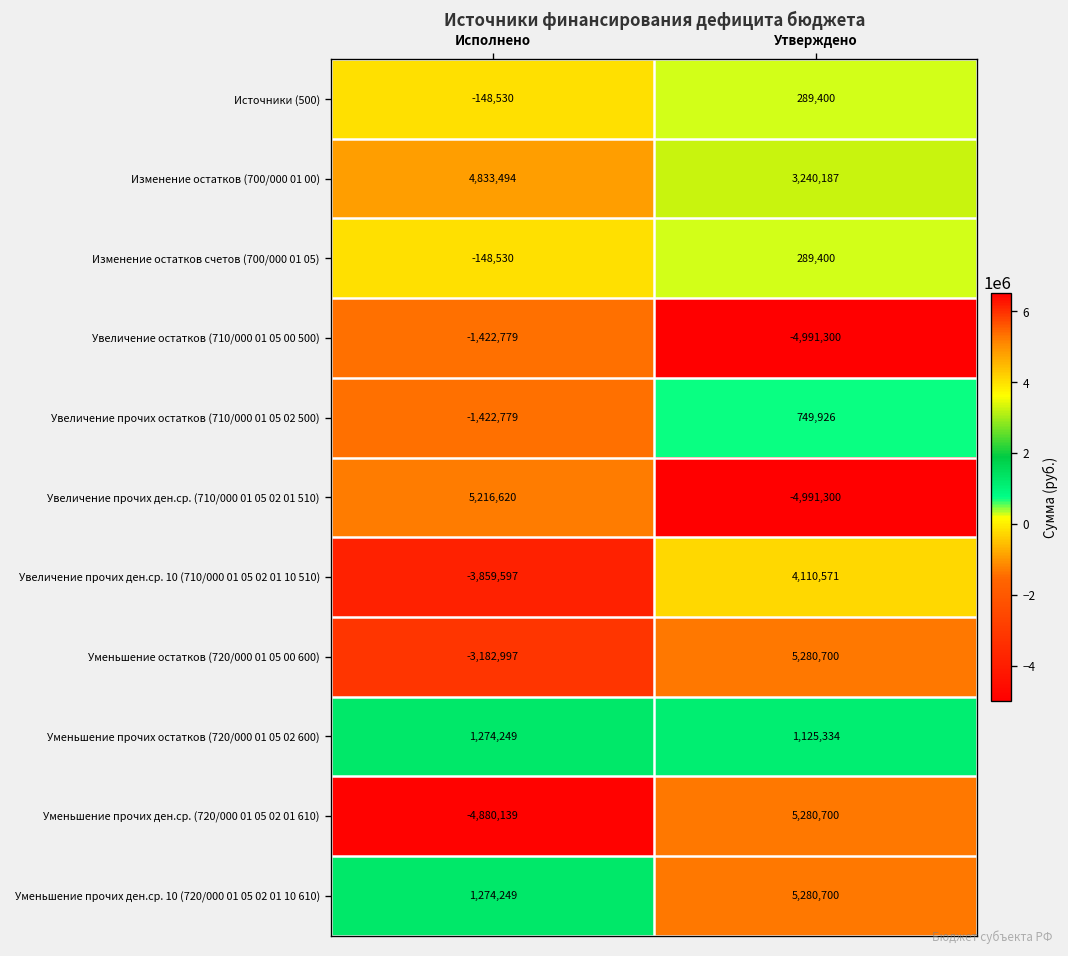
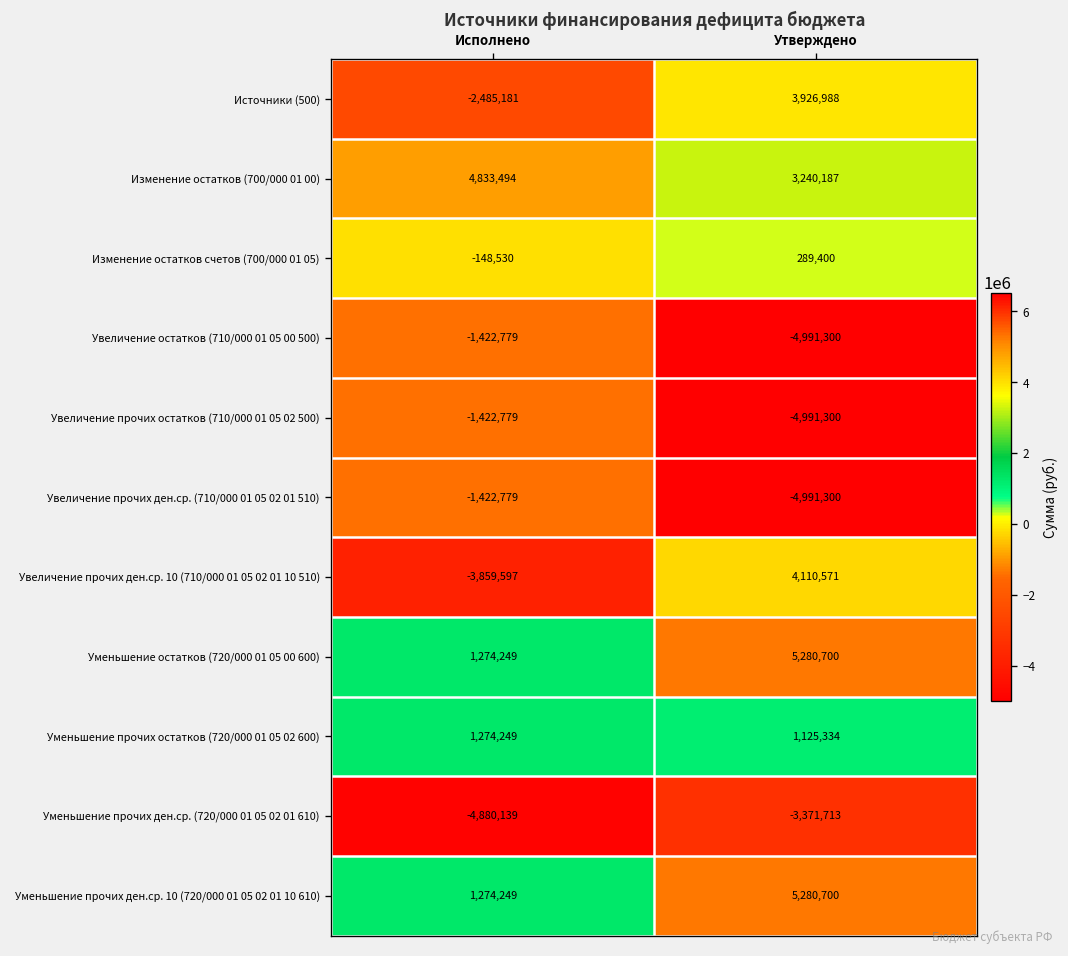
  {
    "Источники (500)": {
-     "Исполнено": "-148,530",
-     "Утверждено": "289,400"
+     "Исполнено": "-2,485,181",
+     "Утверждено": "3,926,988"
    },
    "Изменение остатков (700/000 01 00)": {
      "Исполнено": "4,833,494",
      "Утверждено": "3,240,187"
    },
    "Изменение остатков счетов (700/000 01 05)": {
      "Исполнено": "-148,530",
      "Утверждено": "289,400"
    },
    "Увеличение остатков (710/000 01 05 00 500)": {
      "Исполнено": "-1,422,779",
      "Утверждено": "-4,991,300"
    },
    "Увеличение прочих остатков (710/000 01 05 02 500)": {
      "Исполнено": "-1,422,779",
-     "Утверждено": "749,926"
+     "Утверждено": "-4,991,300"
    },
    "Увеличение прочих ден.ср. (710/000 01 05 02 01 510)": {
-     "Исполнено": "5,216,620",
+     "Исполнено": "-1,422,779",
      "Утверждено": "-4,991,300"
    },
    "Увеличение прочих ден.ср. 10 (710/000 01 05 02 01 10 510)": {
      "Исполнено": "-3,859,597",
      "Утверждено": "4,110,571"
    },
    "Уменьшение остатков (720/000 01 05 00 600)": {
-     "Исполнено": "-3,182,997",
+     "Исполнено": "1,274,249",
      "Утверждено": "5,280,700"
    },
    "Уменьшение прочих остатков (720/000 01 05 02 600)": {
      "Исполнено": "1,274,249",
      "Утверждено": "1,125,334"
    },
    "Уменьшение прочих ден.ср. (720/000 01 05 02 01 610)": {
      "Исполнено": "-4,880,139",
-     "Утверждено": "5,280,700"
+     "Утверждено": "-3,371,713"
    },
    "Уменьшение прочих ден.ср. 10 (720/000 01 05 02 01 10 610)": {
      "Исполнено": "1,274,249",
      "Утверждено": "5,280,700"
    }
  }
